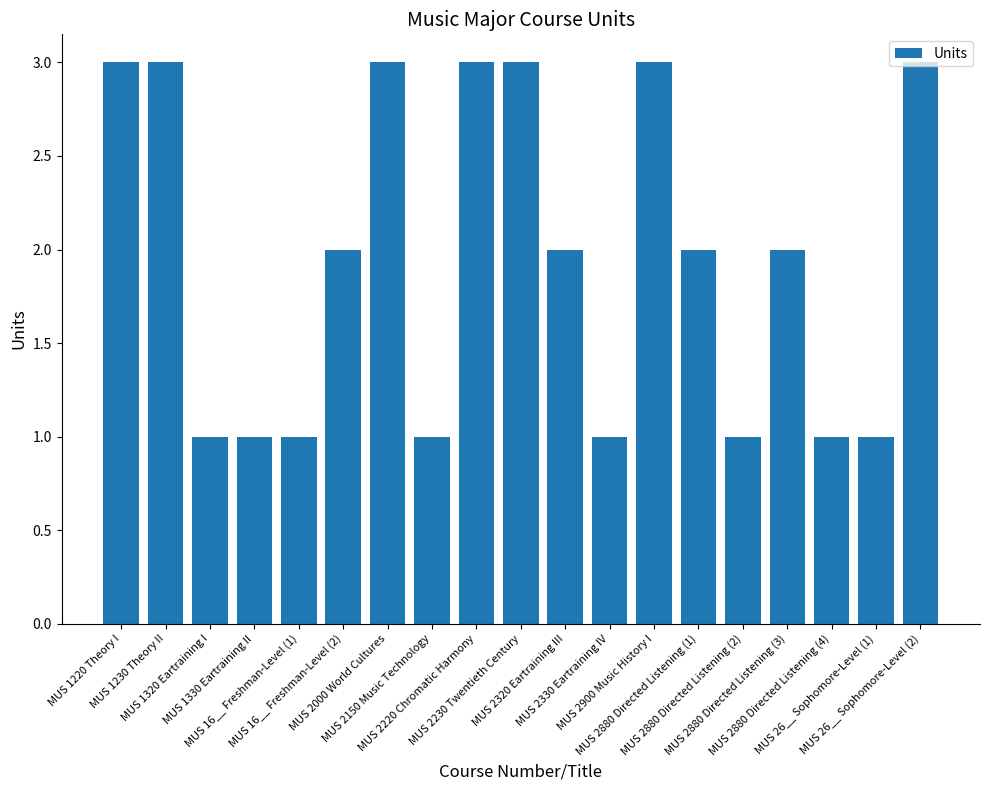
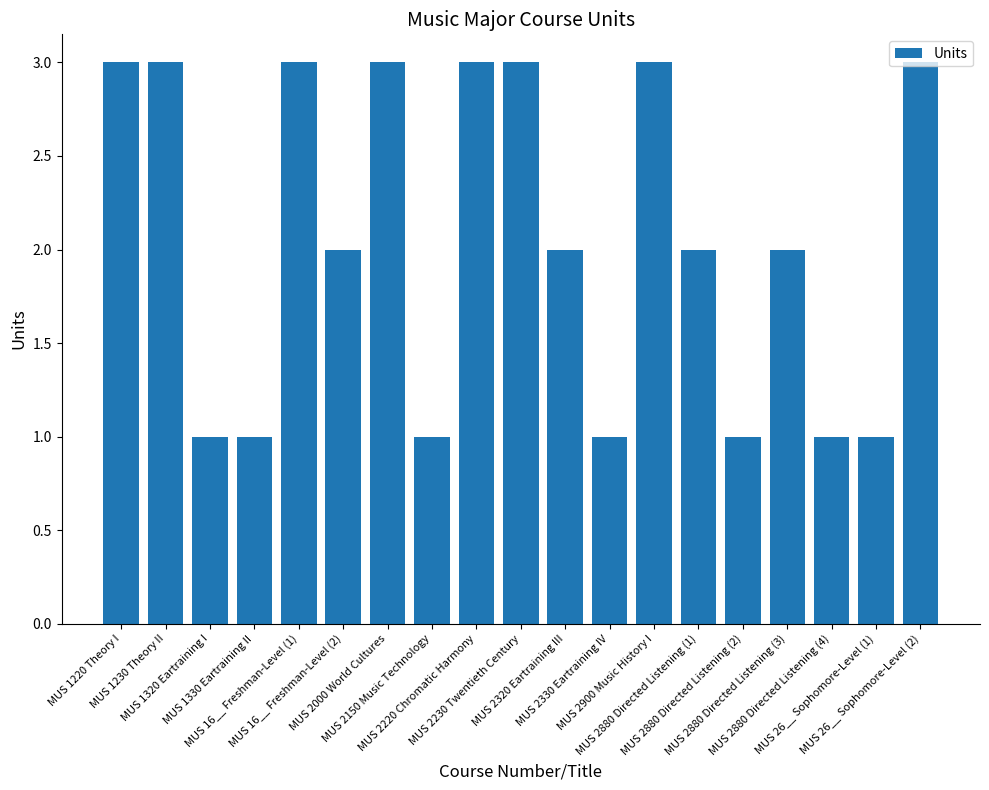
  {
    "MUS 1220 Theory I": 3,
    "MUS 1230 Theory II": 3,
    "MUS 1320 Eartraining I": 1,
    "MUS 1330 Eartraining II": 1,
-   "MUS 16__ Freshman-Level (1)": 1,
+   "MUS 16__ Freshman-Level (1)": 3,
    "MUS 16__ Freshman-Level (2)": 2,
    "MUS 2000 World Cultures": 3,
    "MUS 2150 Music Technology": 1,
    "MUS 2220 Chromatic Harmony": 3,
    "MUS 2230 Twentieth Century": 3,
    "MUS 2320 Eartraining III": 2,
    "MUS 2330 Eartraining IV": 1,
    "MUS 2900 Music History I": 3,
    "MUS 2880 Directed Listening (1)": 2,
    "MUS 2880 Directed Listening (2)": 1,
    "MUS 2880 Directed Listening (3)": 2,
    "MUS 2880 Directed Listening (4)": 1,
    "MUS 26__ Sophomore-Level (1)": 1
  }
